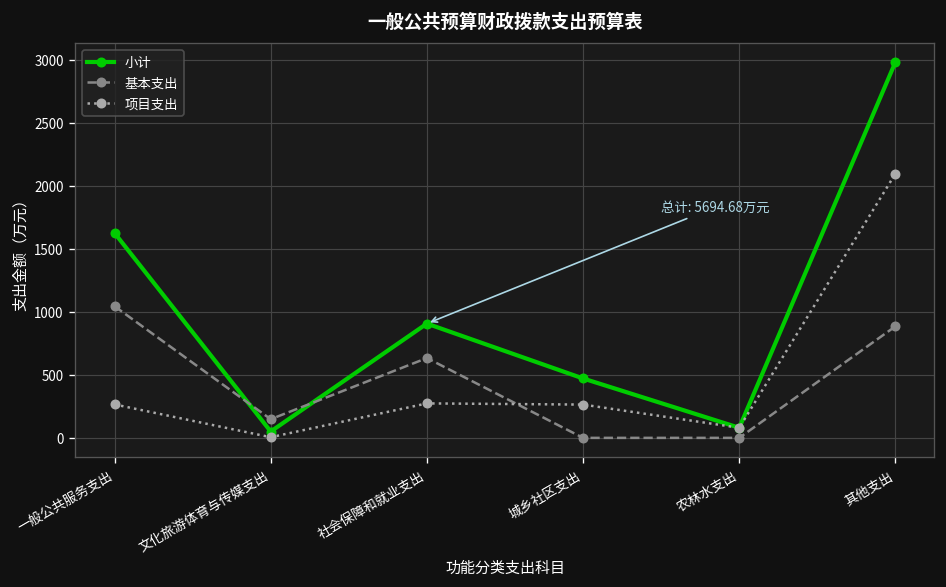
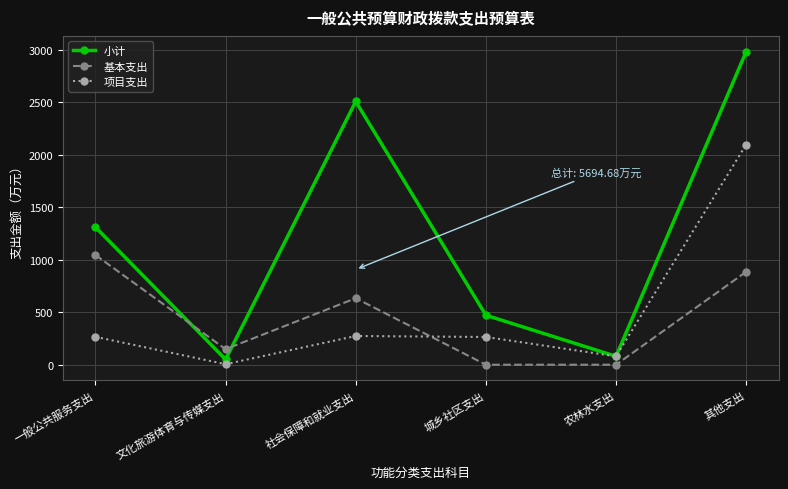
  {
    "小计": {
-     "一般公共服务支出": 1630,
+     "一般公共服务支出": 1310,
      "文化旅游体育与传媒支出": 50,
-     "社会保障和就业支出": 910,
+     "社会保障和就业支出": 2510,
      "城乡社区支出": 470,
      "其他支出": 2980
    }
  }
